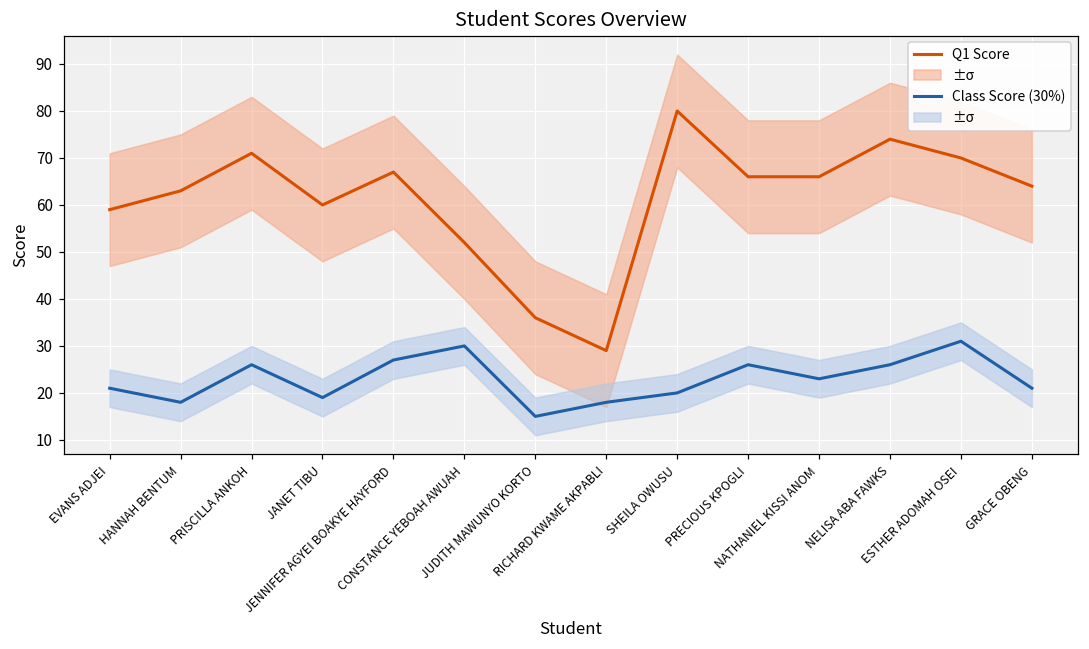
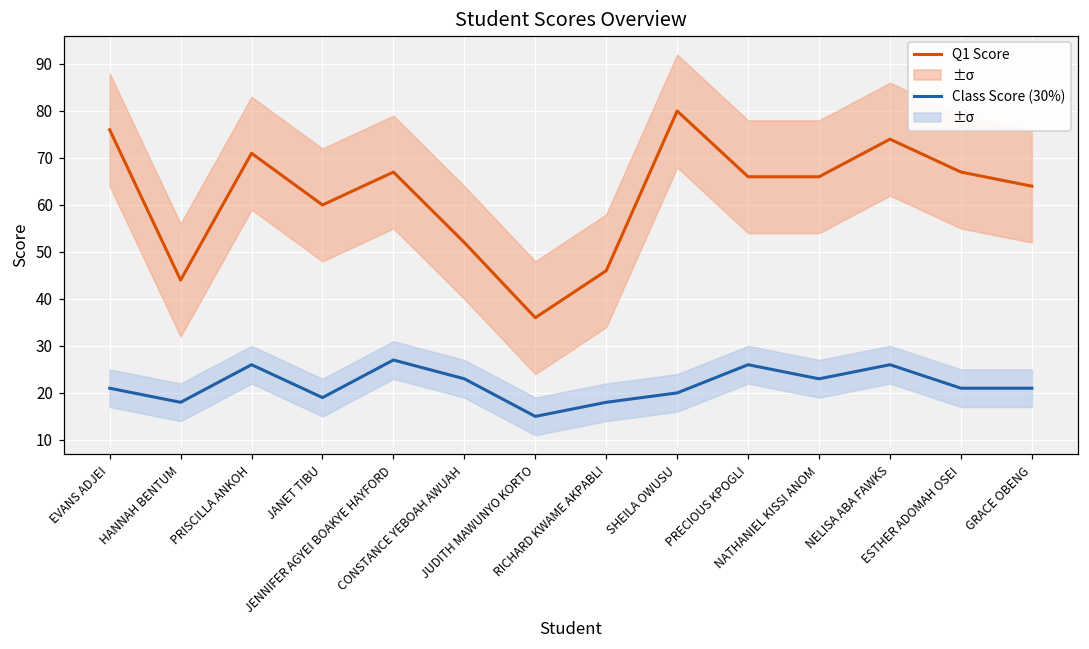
  {
    "Q1 Score": {
-     "EVANS ADJEI": 59,
-     "HANNAH BENTUM": 63,
+     "EVANS ADJEI": 76,
+     "HANNAH BENTUM": 44,
      "PRISCILLA ANKOH": 71,
      "JANET TIBU": 60,
      "JENNIFER AGYEI BOAKYE HAYFORD": 67,
      "CONSTANCE YEBOAH AWUAH": 52,
      "JUDITH MAWUNYO KORTO": 36,
-     "RICHARD KWAME AKPABLI": 29,
+     "RICHARD KWAME AKPABLI": 46,
      "SHEILA OWUSU": 80,
      "PRECIOUS KPOGLI": 66,
      "NATHANIEL KISSI ANOM": 66,
      "NELISA ABA FAWKS": 74,
-     "ESTHER ADOMAH OSEI": 70,
+     "ESTHER ADOMAH OSEI": 67,
      "GRACE OBENG": 64
    },
    "Class Score (30%)": {
      "EVANS ADJEI": 21,
      "HANNAH BENTUM": 18,
      "PRISCILLA ANKOH": 26,
      "JANET TIBU": 19,
      "JENNIFER AGYEI BOAKYE HAYFORD": 27,
-     "CONSTANCE YEBOAH AWUAH": 30,
+     "CONSTANCE YEBOAH AWUAH": 23,
      "JUDITH MAWUNYO KORTO": 15,
      "RICHARD KWAME AKPABLI": 18,
      "SHEILA OWUSU": 20,
      "PRECIOUS KPOGLI": 26,
      "NATHANIEL KISSI ANOM": 23,
      "NELISA ABA FAWKS": 26,
-     "ESTHER ADOMAH OSEI": 31,
+     "ESTHER ADOMAH OSEI": 21,
      "GRACE OBENG": 21
    }
  }
